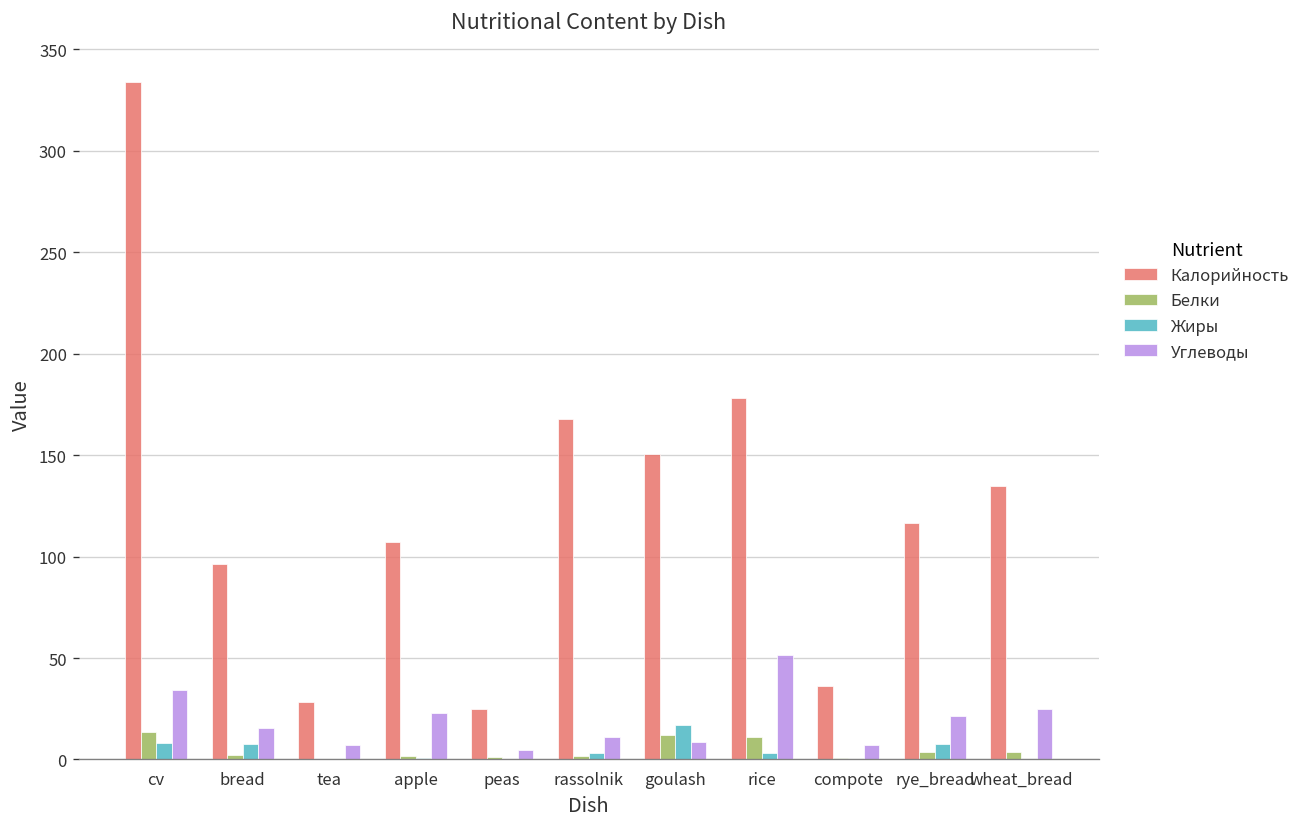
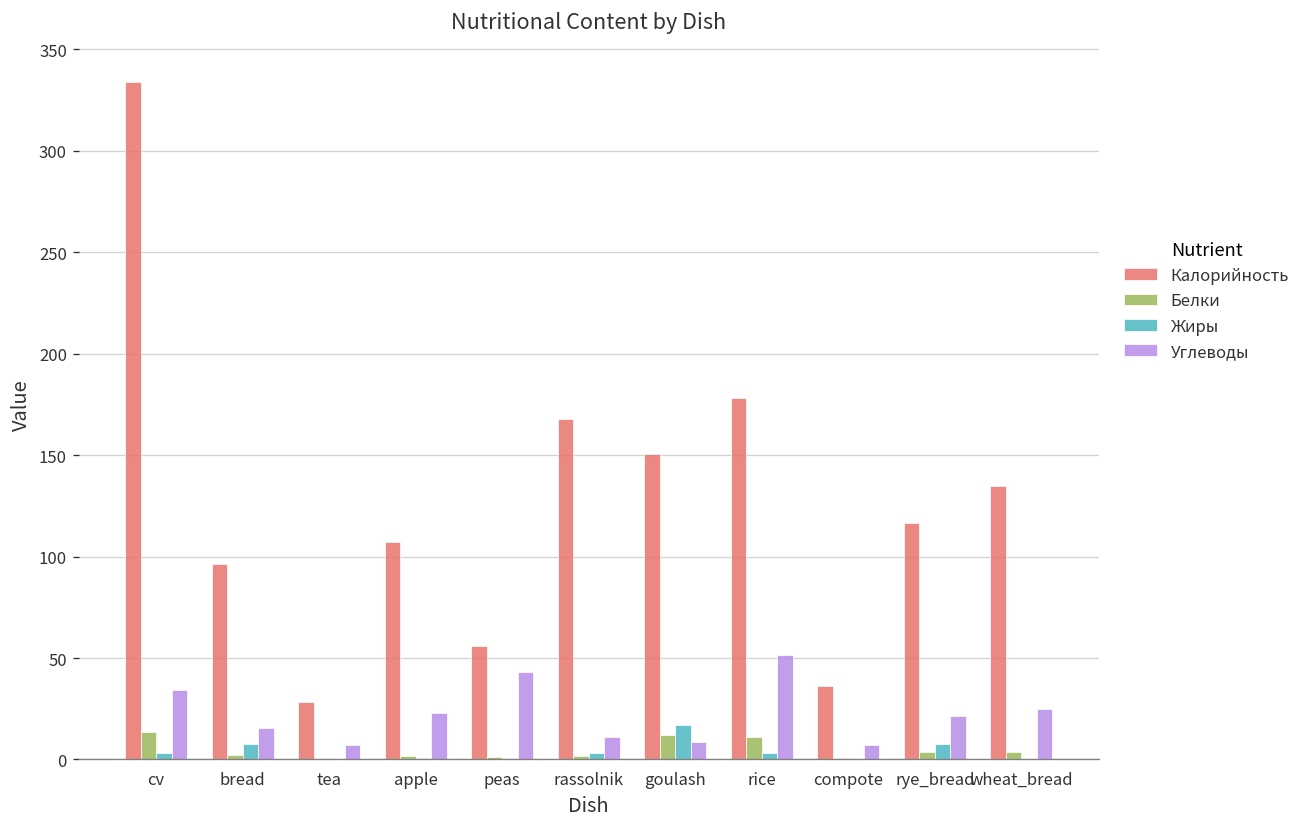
  {
    "Калорийность": {
      "cv": 334,
      "bread": 96,
      "tea": 28,
      "apple": 107,
-     "peas": 25,
+     "peas": 56,
      "rassolnik": 168,
      "goulash": 150,
      "rice": 178,
      "compote": 36,
      "rye_bread": 117,
      "wheat_bread": 135
    },
    "Белки": {
      "cv": 14,
      "bread": 2,
      "apple": 2,
      "rassolnik": 2,
      "goulash": 12,
      "rice": 11,
      "rye_bread": 4,
      "wheat_bread": 4
    },
    "Жиры": {
-     "cv": 8,
+     "cv": 3,
      "bread": 7,
      "tea": 0,
      "rassolnik": 3,
      "goulash": 17,
      "rice": 3,
      "rye_bread": 7
    },
    "Углеводы": {
      "cv": 34,
      "bread": 16,
      "tea": 7,
      "apple": 23,
-     "peas": 5,
+     "peas": 43,
      "rassolnik": 11,
      "goulash": 9,
      "rice": 51,
      "compote": 7,
      "rye_bread": 22,
      "wheat_bread": 25
    }
  }
